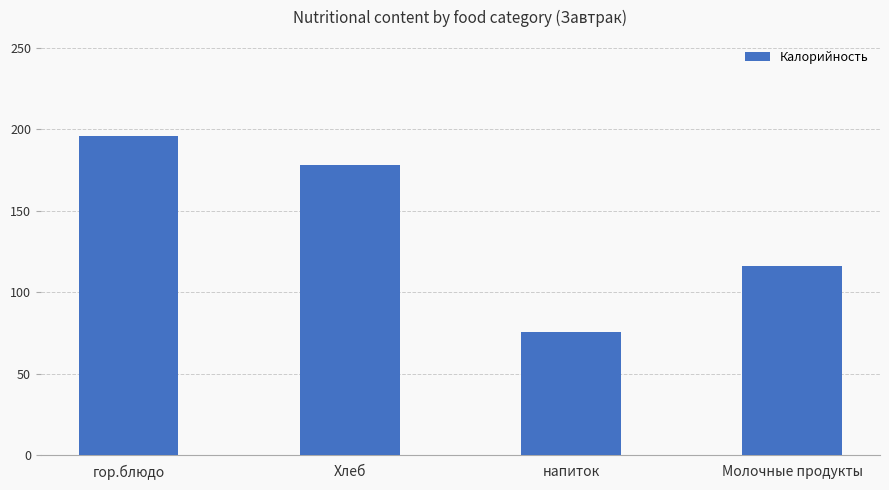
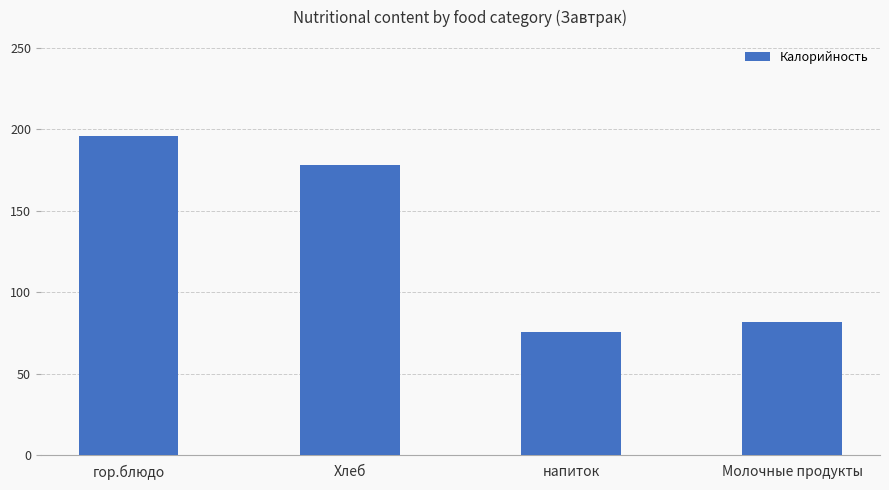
  {
    "гор.блюдо": 196,
    "Хлеб": 178,
    "напиток": 75,
-   "Молочные продукты": 116
+   "Молочные продукты": 82
  }
